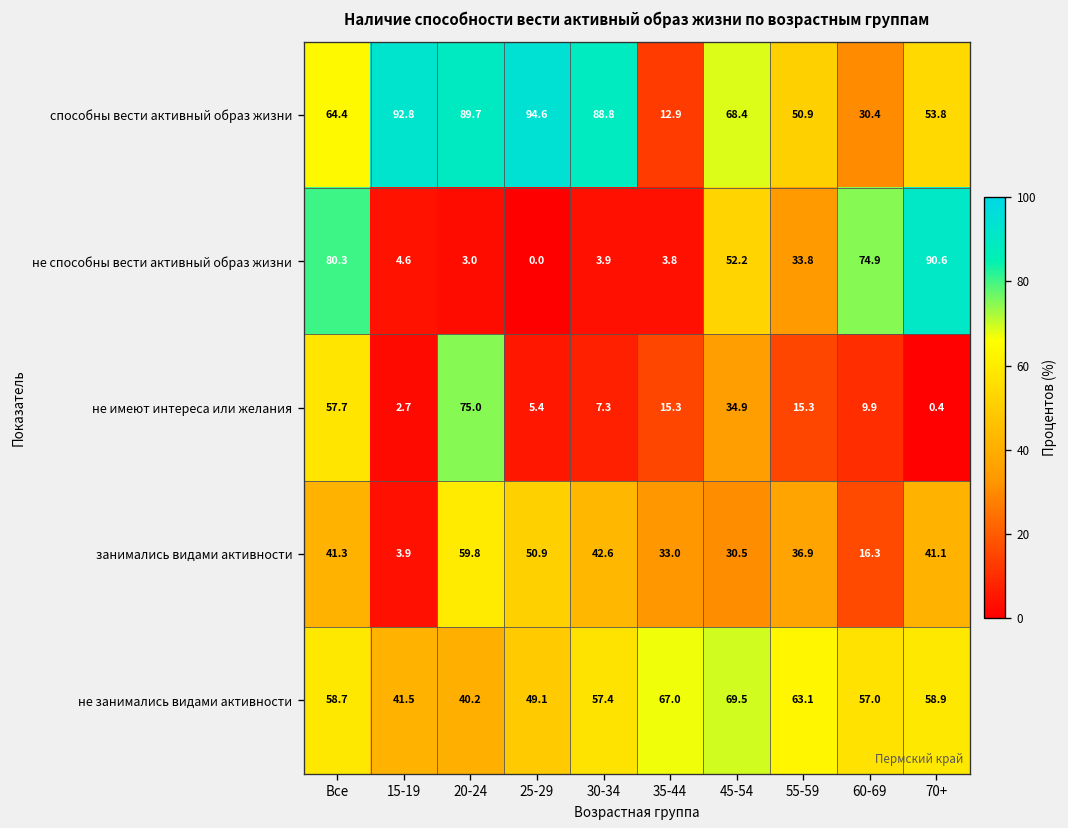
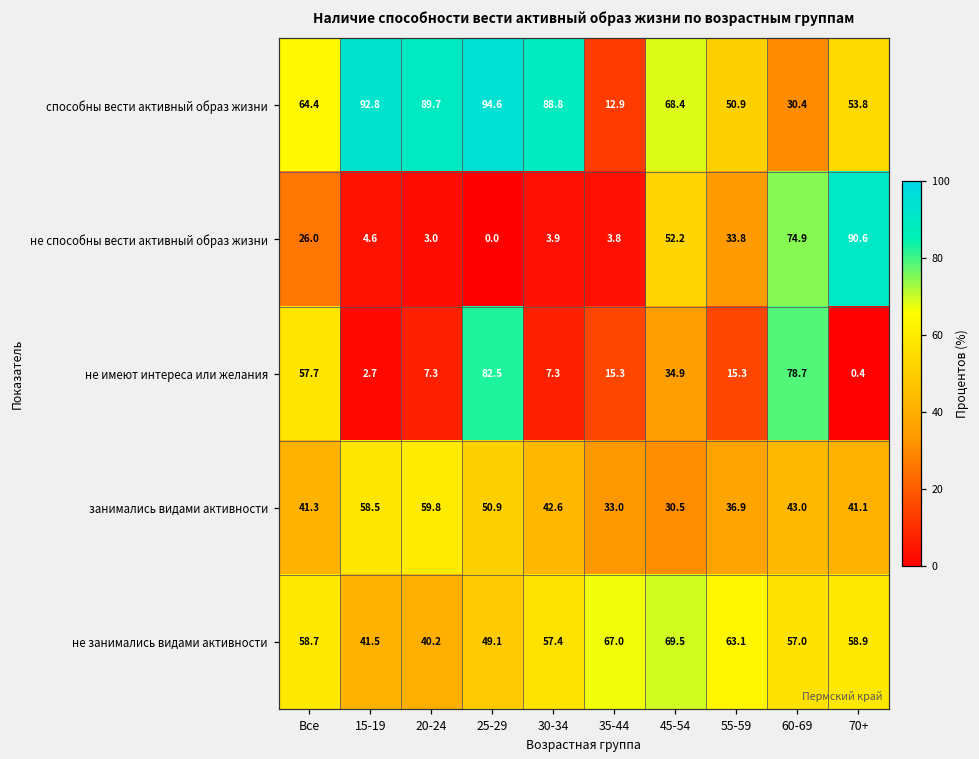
  {
    "способны вести активный образ жизни": {
      "Все": 64.4,
      "15-19": 92.8,
      "20-24": 89.7,
      "25-29": 94.6,
      "30-34": 88.8,
      "35-44": 12.9,
      "45-54": 68.4,
      "55-59": 50.9,
      "60-69": 30.4,
      "70+": 53.8
    },
    "не способны вести активный образ жизни": {
-     "Все": 80.3,
+     "Все": 26.0,
      "15-19": 4.6,
      "20-24": 3.0,
      "25-29": 0.0,
      "30-34": 3.9,
      "35-44": 3.8,
      "45-54": 52.2,
      "55-59": 33.8,
      "60-69": 74.9,
      "70+": 90.6
    },
    "не имеют интереса или желания": {
      "Все": 57.7,
      "15-19": 2.7,
-     "20-24": 75.0,
-     "25-29": 5.4,
+     "20-24": 7.3,
+     "25-29": 82.5,
      "30-34": 7.3,
      "35-44": 15.3,
      "45-54": 34.9,
      "55-59": 15.3,
-     "60-69": 9.9,
+     "60-69": 78.7,
      "70+": 0.4
    },
    "занимались видами активности": {
      "Все": 41.3,
-     "15-19": 3.9,
+     "15-19": 58.5,
      "20-24": 59.8,
      "25-29": 50.9,
      "30-34": 42.6,
      "35-44": 33.0,
      "45-54": 30.5,
      "55-59": 36.9,
-     "60-69": 16.3,
+     "60-69": 43.0,
      "70+": 41.1
    },
    "не занимались видами активности": {
      "Все": 58.7,
      "15-19": 41.5,
      "20-24": 40.2,
      "25-29": 49.1,
      "30-34": 57.4,
      "35-44": 67.0,
      "45-54": 69.5,
      "55-59": 63.1,
      "60-69": 57.0
    }
  }
